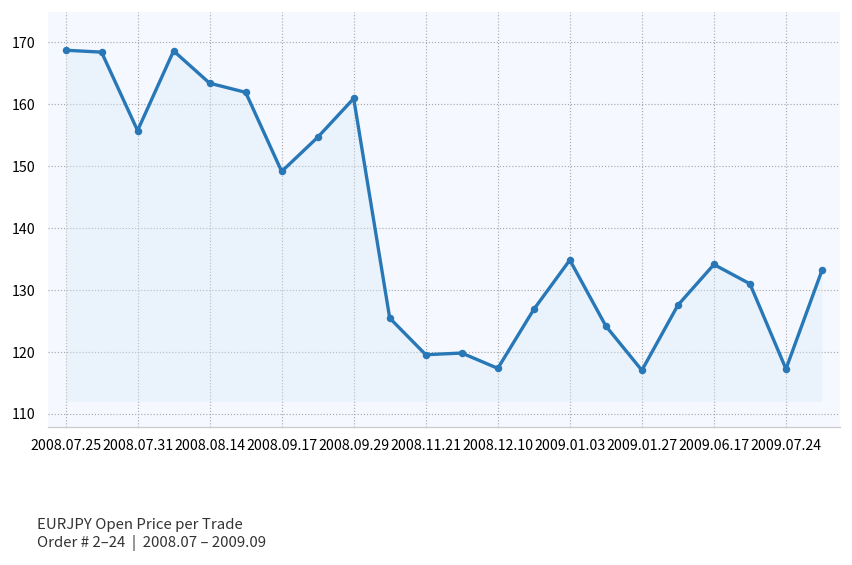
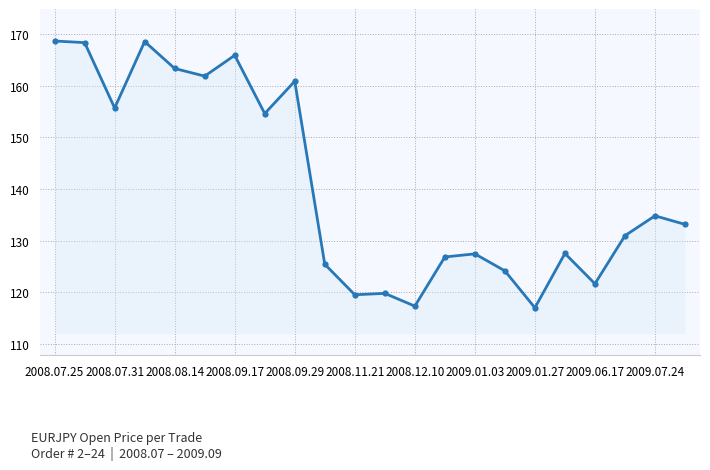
  {
    "2008.07.25": 169,
    "2008.07.31": 156,
    "2008.08.14": 163,
-   "2008.09.17": 149,
+   "2008.09.17": 166,
    "2008.09.29": 161,
    "2008.11.21": 120,
    "2008.12.10": 117,
-   "2009.01.03": 135,
+   "2009.01.03": 127,
    "2009.01.27": 117,
-   "2009.06.17": 134,
-   "2009.07.24": 117
+   "2009.06.17": 122,
+   "2009.07.24": 135
  }
